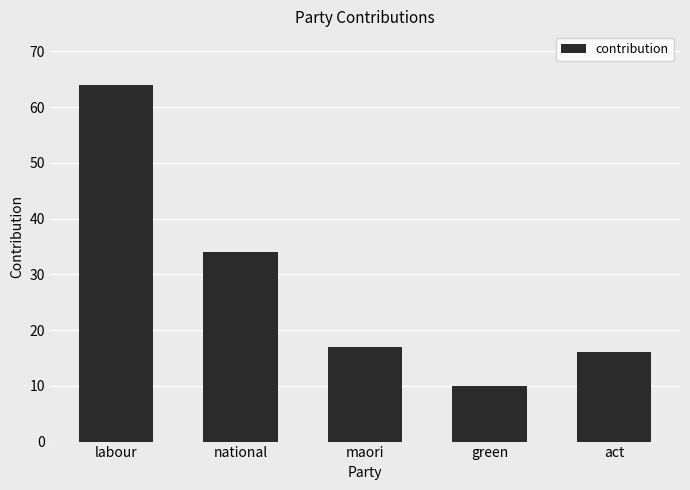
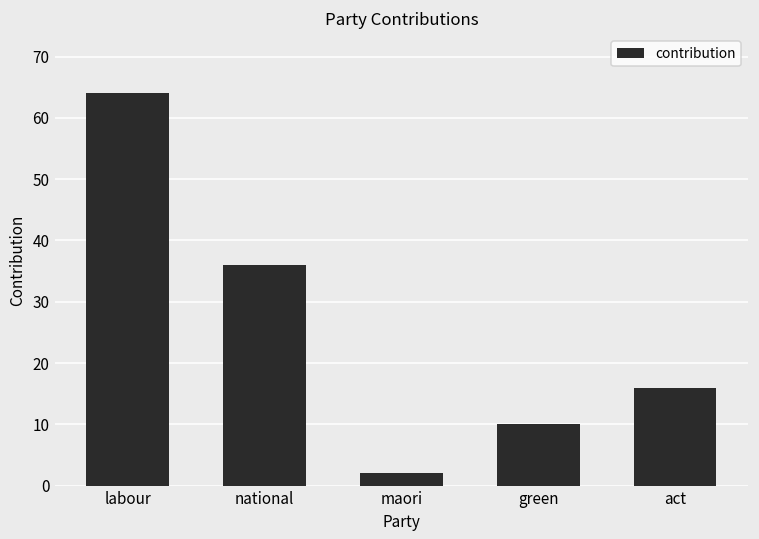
  {
    "labour": 64,
-   "national": 34,
-   "maori": 17,
+   "national": 36,
+   "maori": 2,
    "green": 10,
    "act": 16
  }
